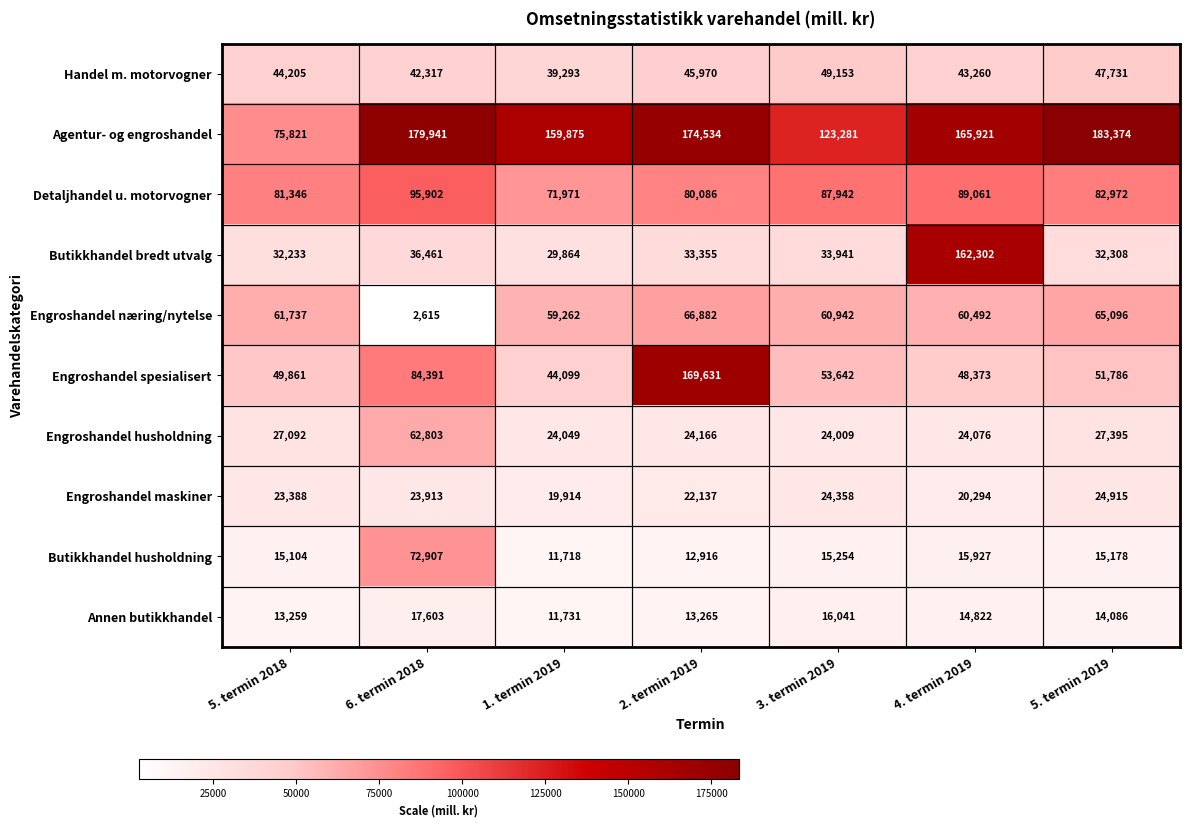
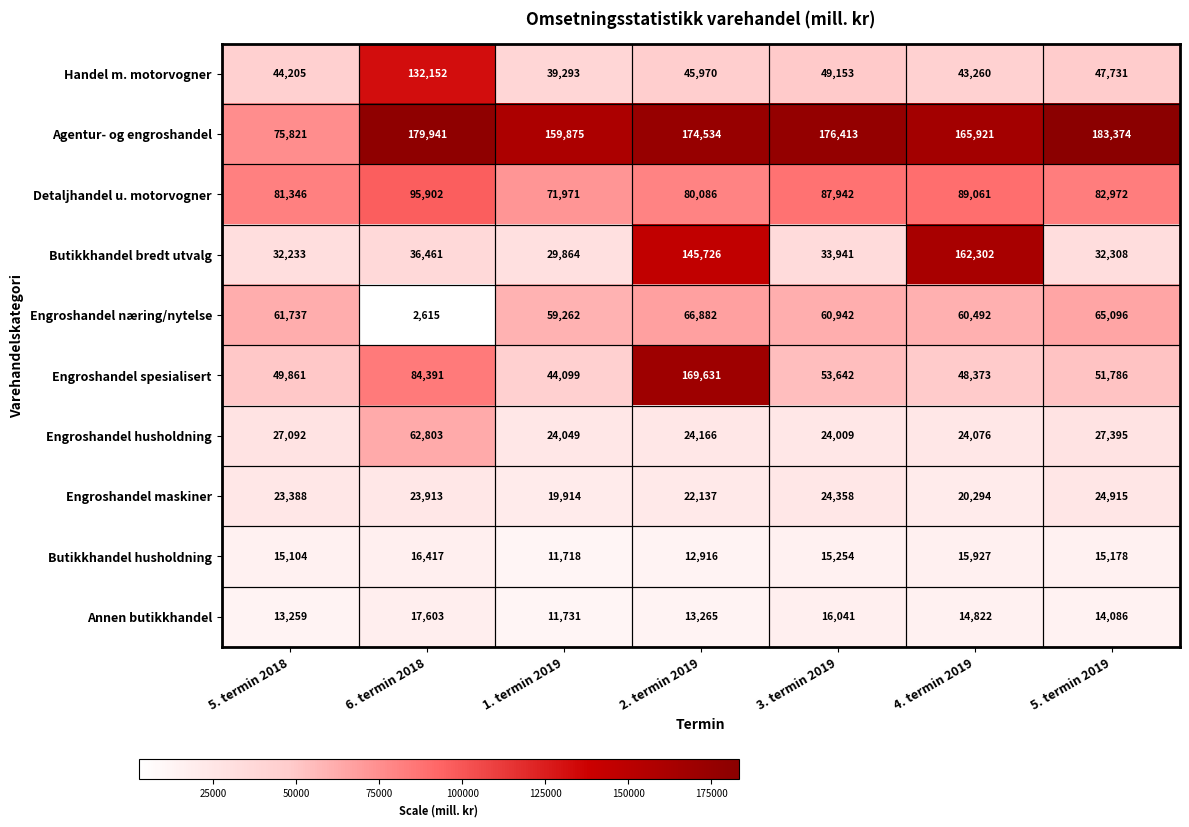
  {
    "Handel m. motorvogner": {
      "5. termin 2018": "44,205",
-     "6. termin 2018": "42,317",
+     "6. termin 2018": "132,152",
      "1. termin 2019": "39,293",
      "2. termin 2019": "45,970",
      "3. termin 2019": "49,153",
      "4. termin 2019": "43,260",
      "5. termin 2019": "47,731"
    },
    "Agentur- og engroshandel": {
      "5. termin 2018": "75,821",
      "6. termin 2018": "179,941",
      "1. termin 2019": "159,875",
      "2. termin 2019": "174,534",
-     "3. termin 2019": "123,281",
+     "3. termin 2019": "176,413",
      "4. termin 2019": "165,921",
      "5. termin 2019": "183,374"
    },
    "Detaljhandel u. motorvogner": {
      "5. termin 2018": "81,346",
      "6. termin 2018": "95,902",
      "1. termin 2019": "71,971",
      "2. termin 2019": "80,086",
      "3. termin 2019": "87,942",
      "4. termin 2019": "89,061",
      "5. termin 2019": "82,972"
    },
    "Butikkhandel bredt utvalg": {
      "5. termin 2018": "32,233",
      "6. termin 2018": "36,461",
      "1. termin 2019": "29,864",
-     "2. termin 2019": "33,355",
+     "2. termin 2019": "145,726",
      "3. termin 2019": "33,941",
      "4. termin 2019": "162,302",
      "5. termin 2019": "32,308"
    },
    "Engroshandel næring/nytelse": {
      "5. termin 2018": "61,737",
      "6. termin 2018": "2,615",
      "1. termin 2019": "59,262",
      "2. termin 2019": "66,882",
      "3. termin 2019": "60,942",
      "4. termin 2019": "60,492",
      "5. termin 2019": "65,096"
    },
    "Engroshandel spesialisert": {
      "5. termin 2018": "49,861",
      "6. termin 2018": "84,391",
      "1. termin 2019": "44,099",
      "2. termin 2019": "169,631",
      "3. termin 2019": "53,642",
      "4. termin 2019": "48,373",
      "5. termin 2019": "51,786"
    },
    "Engroshandel husholdning": {
      "5. termin 2018": "27,092",
      "6. termin 2018": "62,803",
      "1. termin 2019": "24,049",
      "2. termin 2019": "24,166",
      "3. termin 2019": "24,009",
      "4. termin 2019": "24,076",
      "5. termin 2019": "27,395"
    },
    "Engroshandel maskiner": {
      "5. termin 2018": "23,388",
      "6. termin 2018": "23,913",
      "1. termin 2019": "19,914",
      "2. termin 2019": "22,137",
      "3. termin 2019": "24,358",
      "4. termin 2019": "20,294",
      "5. termin 2019": "24,915"
    },
    "Butikkhandel husholdning": {
      "5. termin 2018": "15,104",
-     "6. termin 2018": "72,907",
+     "6. termin 2018": "16,417",
      "1. termin 2019": "11,718",
      "2. termin 2019": "12,916",
      "3. termin 2019": "15,254",
      "4. termin 2019": "15,927",
      "5. termin 2019": "15,178"
    },
    "Annen butikkhandel": {
      "5. termin 2018": "13,259",
      "6. termin 2018": "17,603",
      "1. termin 2019": "11,731",
      "2. termin 2019": "13,265",
      "3. termin 2019": "16,041",
      "4. termin 2019": "14,822",
      "5. termin 2019": "14,086"
    }
  }
